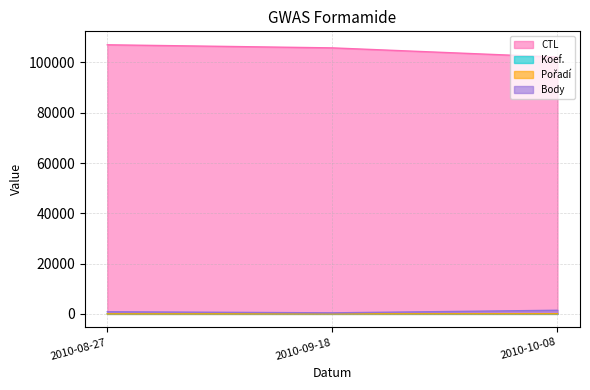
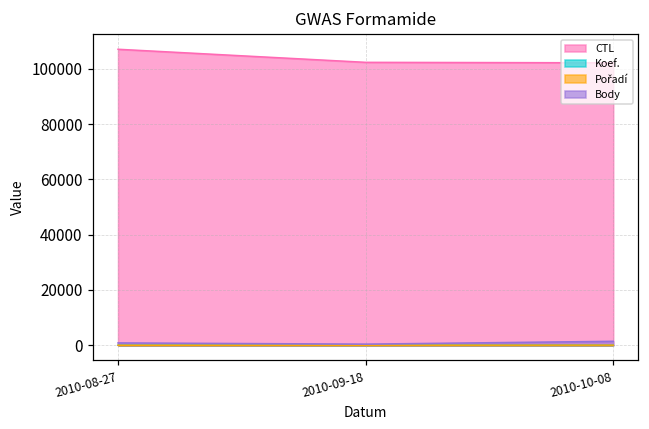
  {
    "CTL": {
      "2010-08-27": 107000,
-     "2010-09-18": 106000
+     "2010-09-18": 102000
    },
    "Pořadí": {
      "2010-10-08": 0
    },
    "Body": {
      "2010-10-08": 1000
    }
  }
